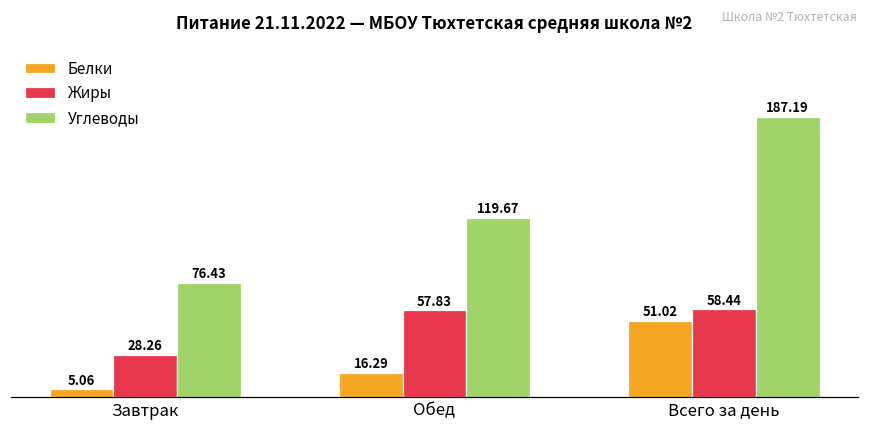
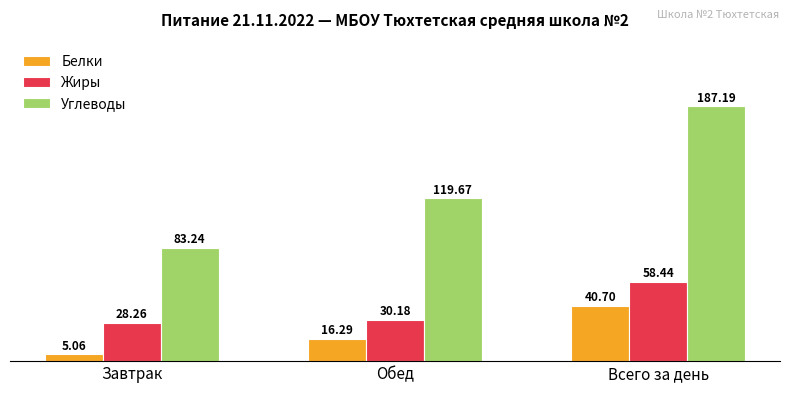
  {
    "Белки": {
      "Завтрак": 5.06,
      "Обед": 16.29,
-     "Всего за день": 51.02
+     "Всего за день": 40.70
    },
    "Жиры": {
      "Завтрак": 28.26,
-     "Обед": 57.83,
+     "Обед": 30.18,
      "Всего за день": 58.44
    },
    "Углеводы": {
-     "Завтрак": 76.43,
+     "Завтрак": 83.24,
      "Обед": 119.67,
      "Всего за день": 187.19
    }
  }
